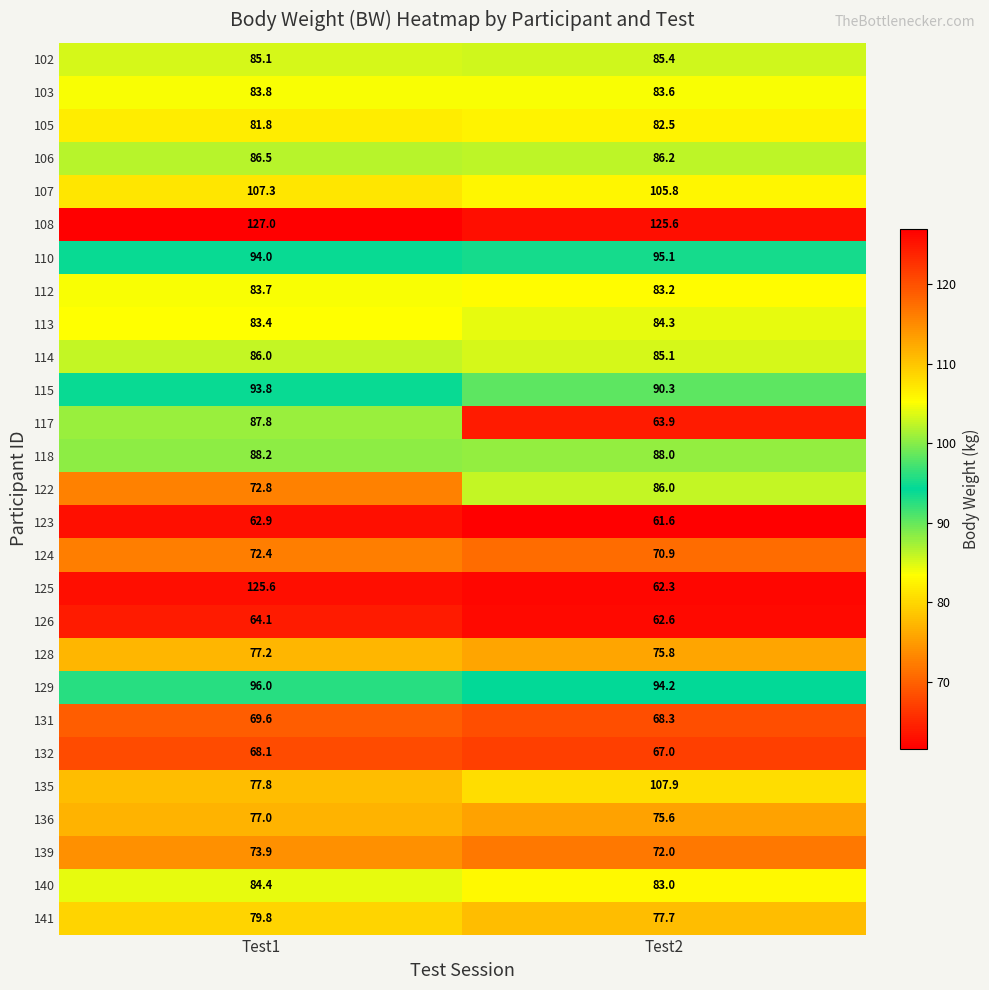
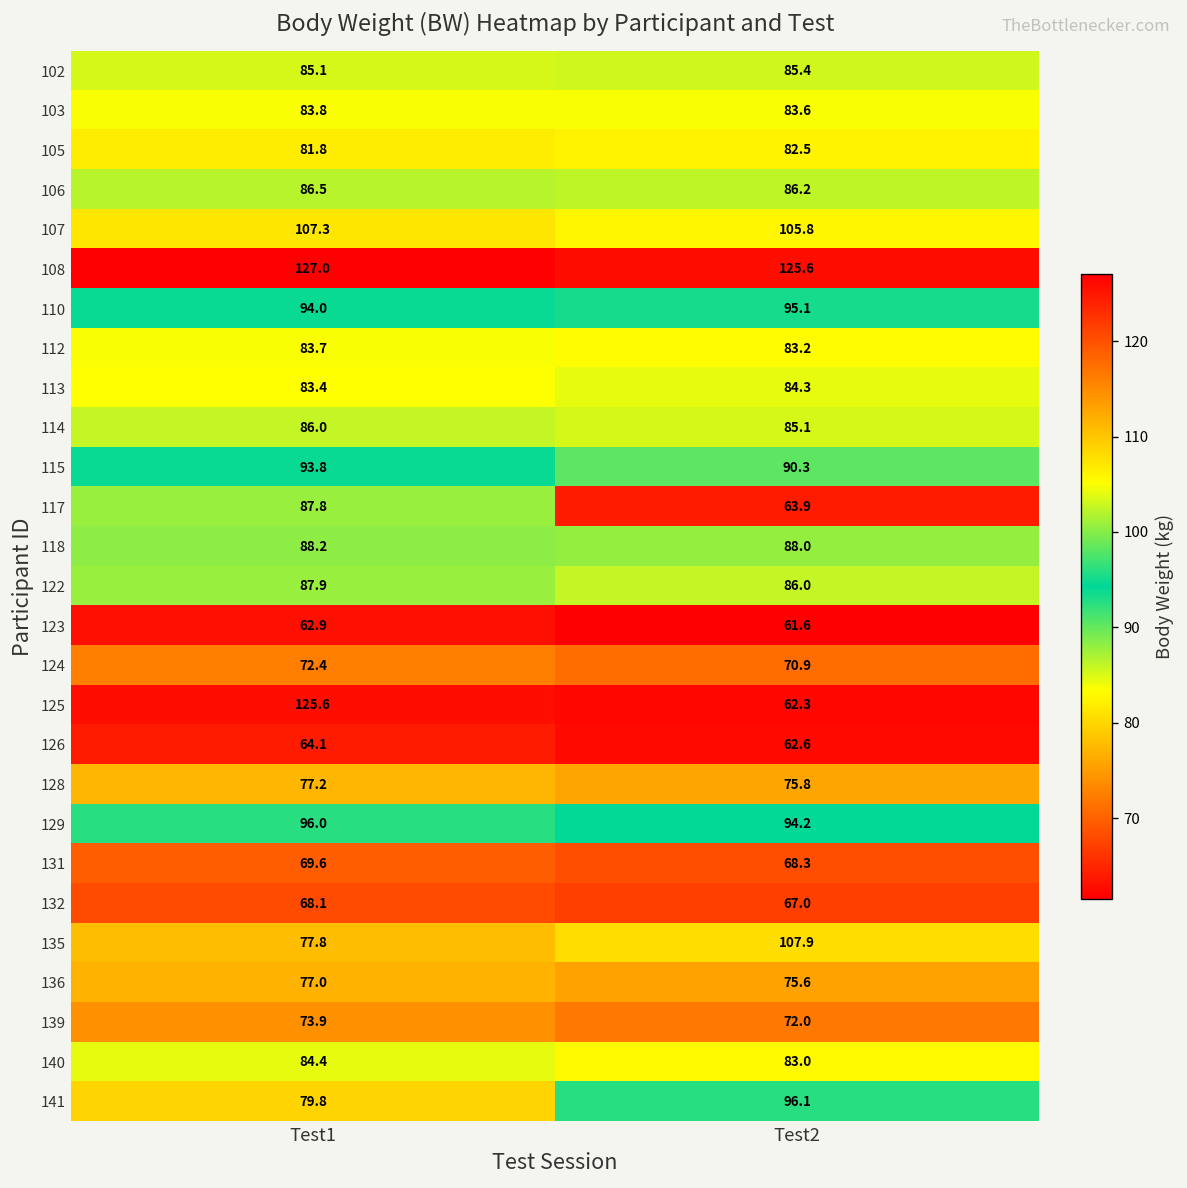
  {
    "102": {
      "Test1": 85.1,
      "Test2": 85.4
    },
    "103": {
      "Test1": 83.8,
      "Test2": 83.6
    },
    "105": {
      "Test1": 81.8,
      "Test2": 82.5
    },
    "106": {
      "Test1": 86.5,
      "Test2": 86.2
    },
    "107": {
      "Test1": 107.3,
      "Test2": 105.8
    },
    "108": {
      "Test1": 127.0,
      "Test2": 125.6
    },
    "110": {
      "Test1": 94.0,
      "Test2": 95.1
    },
    "112": {
      "Test1": 83.7,
      "Test2": 83.2
    },
    "113": {
      "Test1": 83.4,
      "Test2": 84.3
    },
    "114": {
      "Test1": 86.0,
      "Test2": 85.1
    },
    "115": {
      "Test1": 93.8,
      "Test2": 90.3
    },
    "117": {
      "Test1": 87.8,
      "Test2": 63.9
    },
    "118": {
      "Test1": 88.2,
      "Test2": 88.0
    },
    "122": {
-     "Test1": 72.8,
+     "Test1": 87.9,
      "Test2": 86.0
    },
    "123": {
      "Test1": 62.9,
      "Test2": 61.6
    },
    "124": {
      "Test1": 72.4,
      "Test2": 70.9
    },
    "125": {
      "Test1": 125.6,
      "Test2": 62.3
    },
    "126": {
      "Test1": 64.1,
      "Test2": 62.6
    },
    "128": {
      "Test1": 77.2,
      "Test2": 75.8
    },
    "129": {
      "Test1": 96.0,
      "Test2": 94.2
    },
    "131": {
      "Test1": 69.6,
      "Test2": 68.3
    },
    "132": {
      "Test1": 68.1,
      "Test2": 67.0
    },
    "135": {
      "Test1": 77.8,
      "Test2": 107.9
    },
    "136": {
      "Test1": 77.0,
      "Test2": 75.6
    },
    "139": {
      "Test1": 73.9,
      "Test2": 72.0
    },
    "140": {
      "Test1": 84.4,
      "Test2": 83.0
    },
    "141": {
      "Test1": 79.8,
-     "Test2": 77.7
+     "Test2": 96.1
    }
  }
